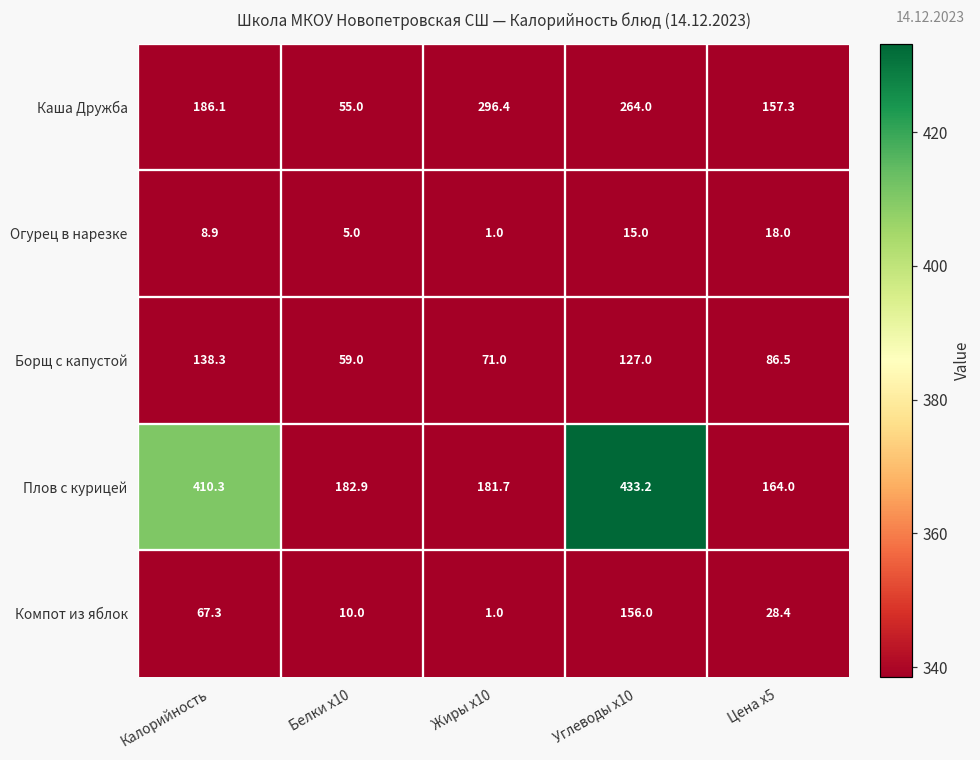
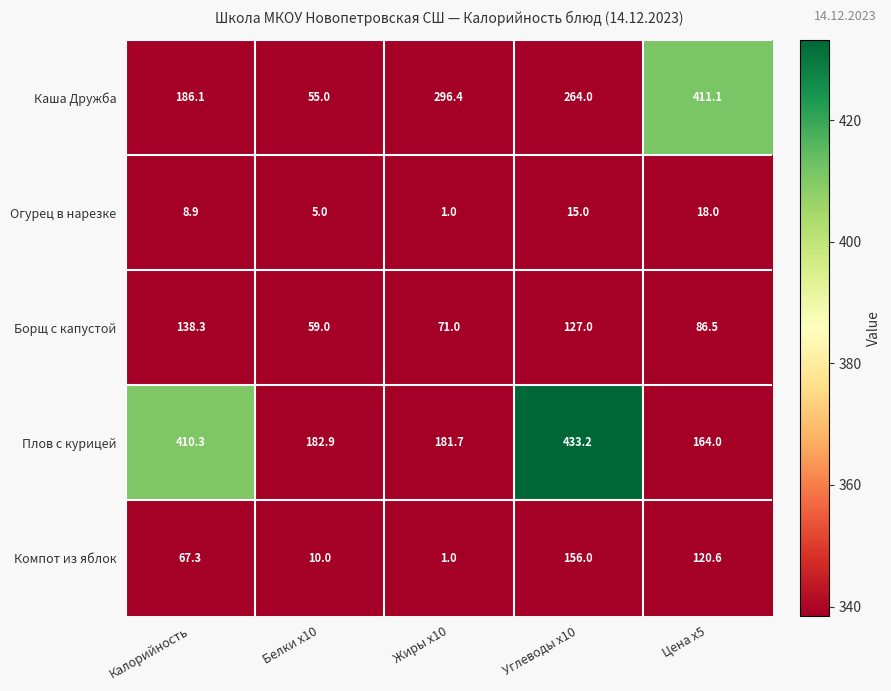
  {
    "Каша Дружба": {
      "Калорийность": 186.1,
      "Белки x10": 55.0,
      "Жиры x10": 296.4,
      "Углеводы x10": 264.0,
-     "Цена x5": 157.3
+     "Цена x5": 411.1
    },
    "Огурец в нарезке": {
      "Калорийность": 8.9,
      "Белки x10": 5.0,
      "Жиры x10": 1.0,
      "Углеводы x10": 15.0,
      "Цена x5": 18.0
    },
    "Борщ с капустой": {
      "Калорийность": 138.3,
      "Белки x10": 59.0,
      "Жиры x10": 71.0,
      "Углеводы x10": 127.0,
      "Цена x5": 86.5
    },
    "Плов с курицей": {
      "Калорийность": 410.3,
      "Белки x10": 182.9,
      "Жиры x10": 181.7,
      "Углеводы x10": 433.2,
      "Цена x5": 164.0
    },
    "Компот из яблок": {
      "Калорийность": 67.3,
      "Белки x10": 10.0,
      "Жиры x10": 1.0,
      "Углеводы x10": 156.0,
-     "Цена x5": 28.4
+     "Цена x5": 120.6
    }
  }
